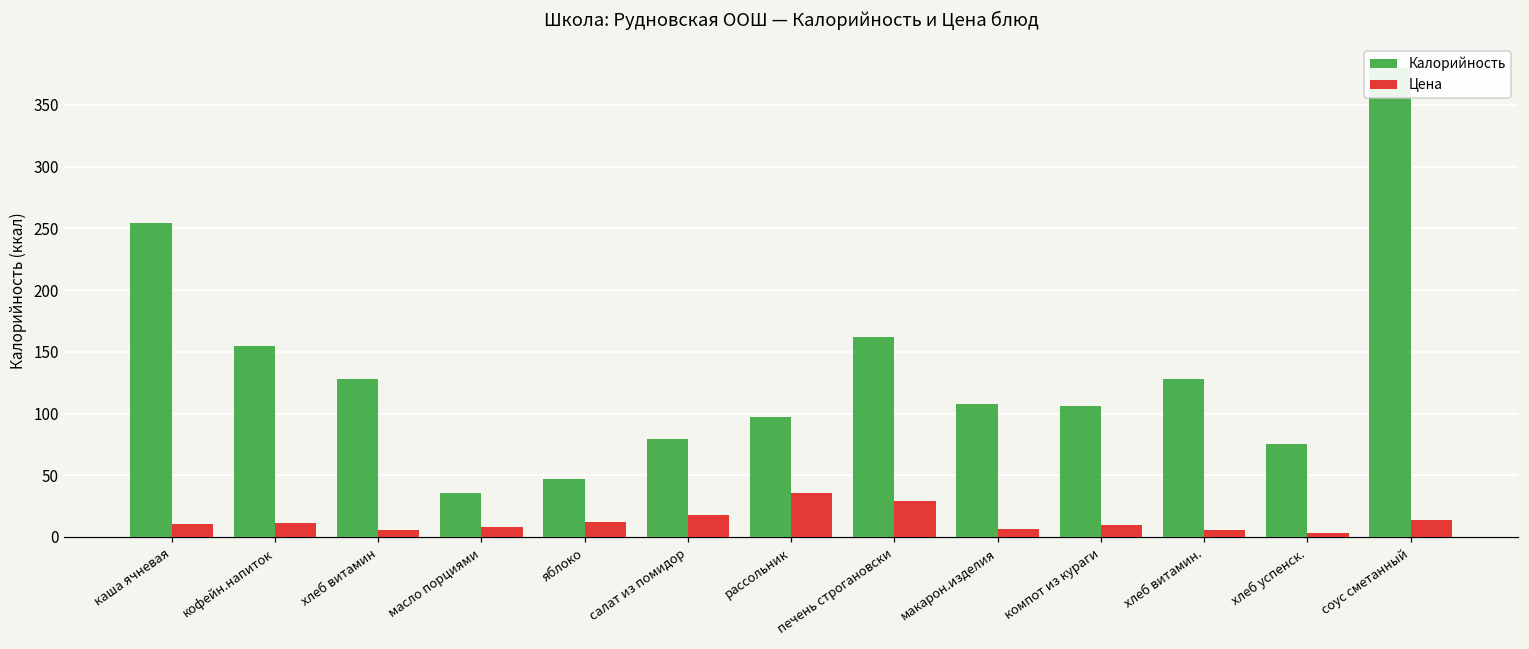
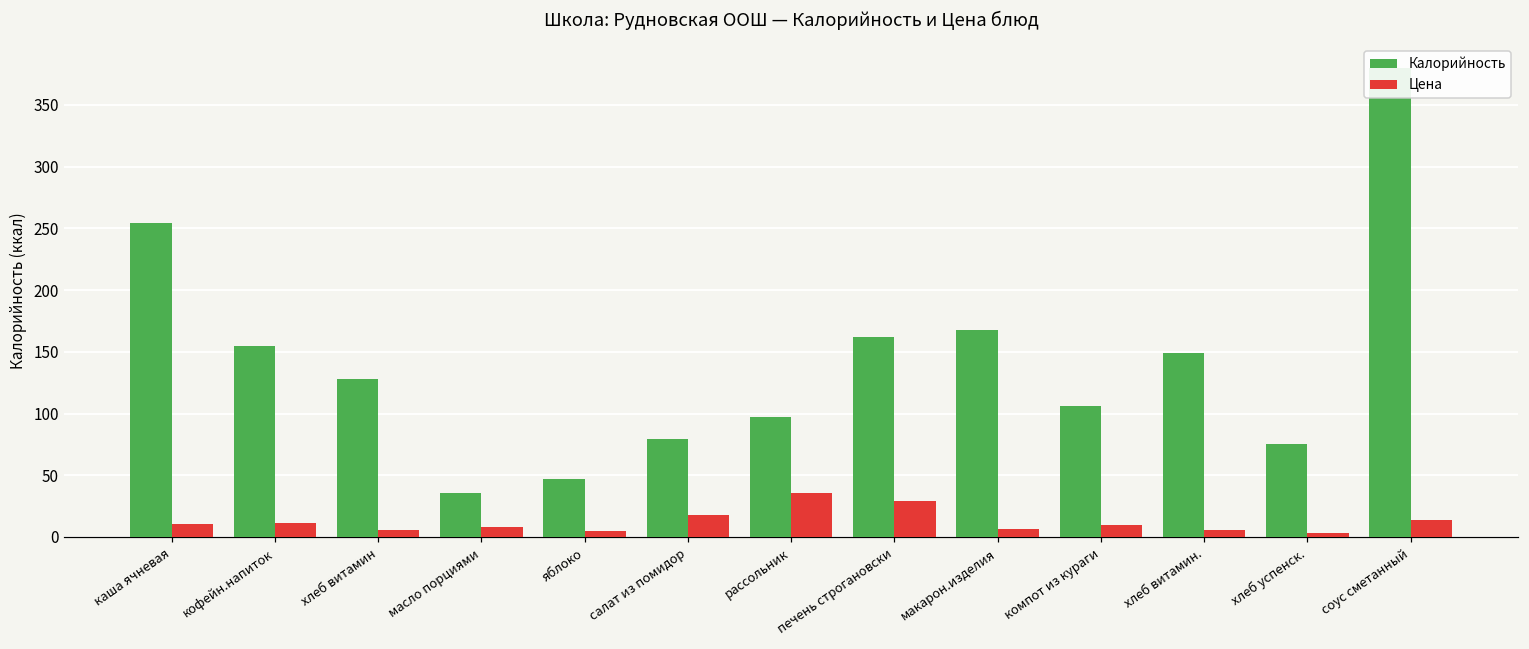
  {
    "Калорийность": {
      "каша ячневая": 254,
      "кофейн.напиток": 155,
      "хлеб витамин": 128,
      "масло порциями": 36,
      "яблоко": 47,
      "салат из помидор": 79,
      "рассольник": 97,
      "печень строгановски": 162,
-     "макарон.изделия": 108,
+     "макарон.изделия": 168,
      "компот из кураги": 106,
-     "хлеб витамин.": 128,
+     "хлеб витамин.": 149,
      "хлеб успенск.": 75
    },
    "Цена": {
      "каша ячневая": 10,
      "кофейн.напиток": 11,
      "хлеб витамин": 5,
      "масло порциями": 8,
-     "яблоко": 12,
+     "яблоко": 5,
      "салат из помидор": 18,
      "рассольник": 36,
      "печень строгановски": 29,
      "макарон.изделия": 6,
      "компот из кураги": 10,
      "хлеб витамин.": 5,
      "хлеб успенск.": 4,
      "соус сметанный": 13
    }
  }
